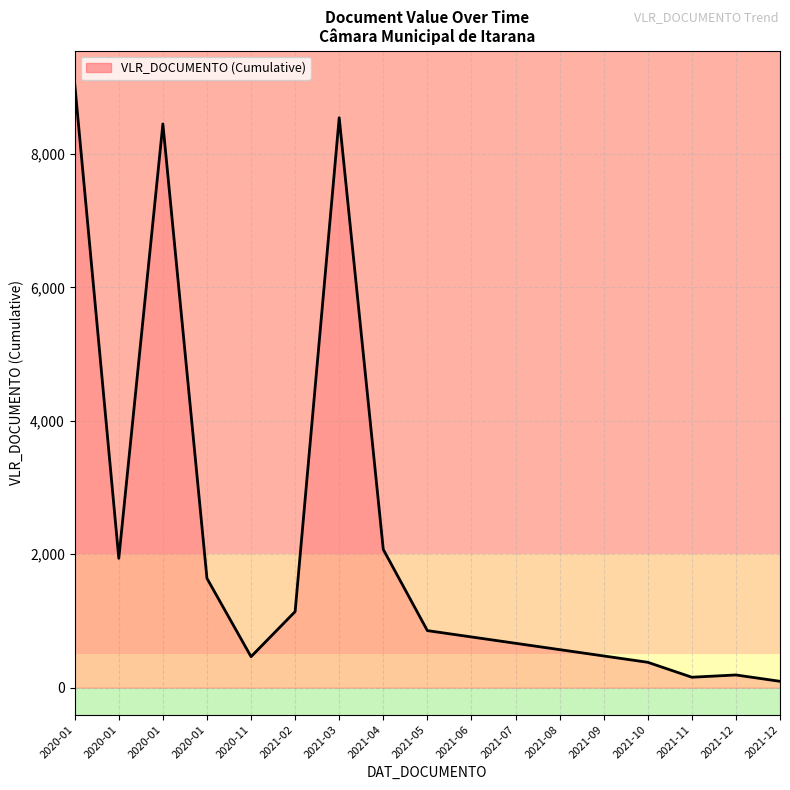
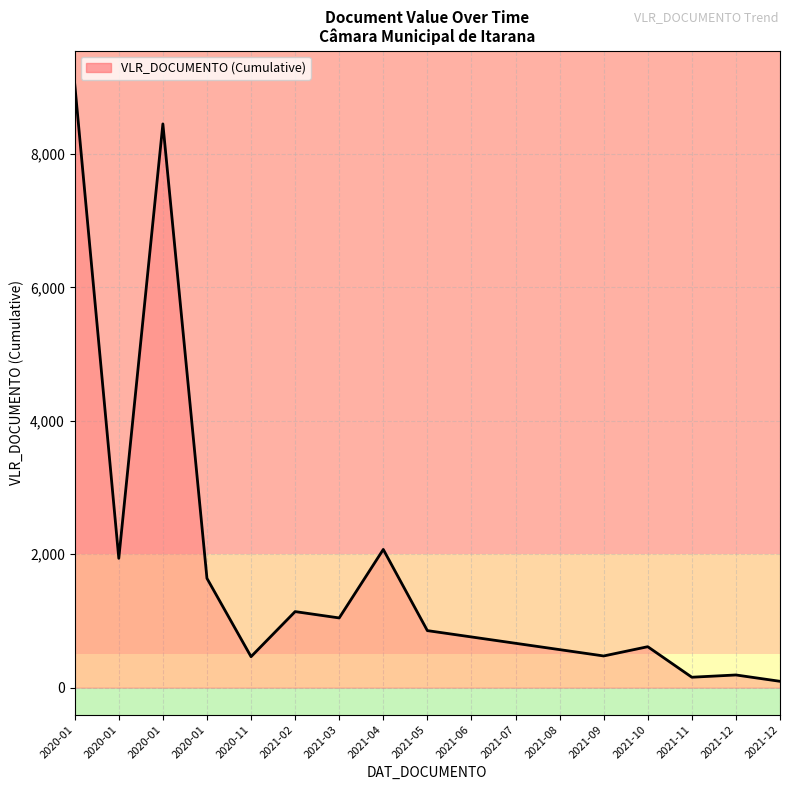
  {
    "2020-11": "500",
    "2021-02": "1,100",
-   "2021-03": "8,500",
+   "2021-03": "1,000",
    "2021-04": "2,100",
    "2021-05": "900",
    "2021-06": "800",
    "2021-07": "700",
    "2021-08": "600",
    "2021-09": "500",
-   "2021-10": "400",
+   "2021-10": "600",
    "2021-11": "200"
  }
